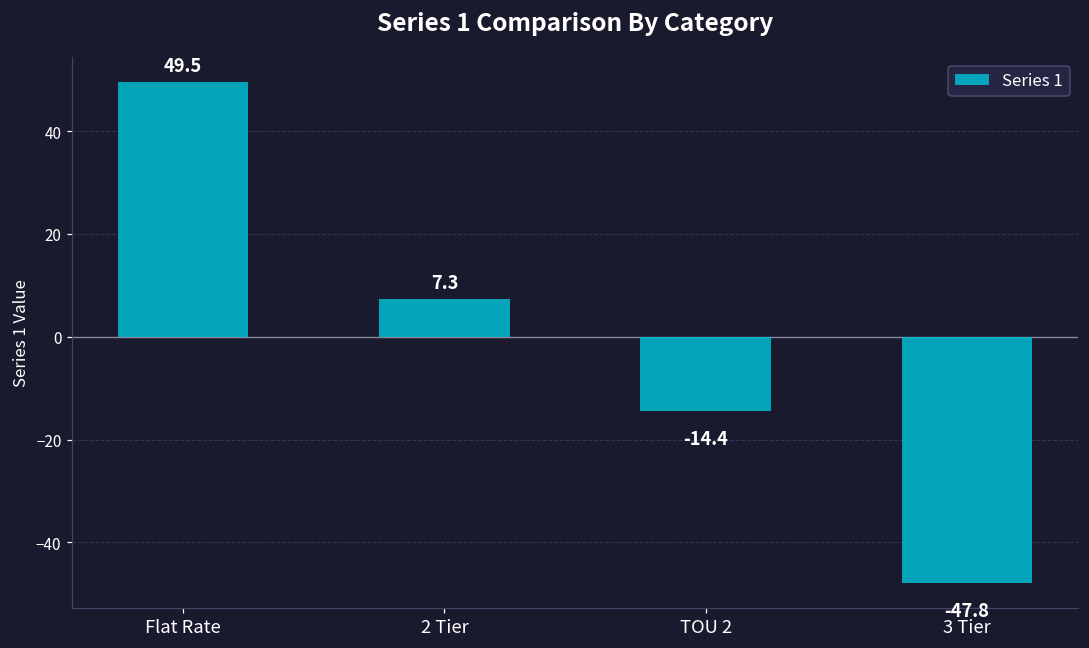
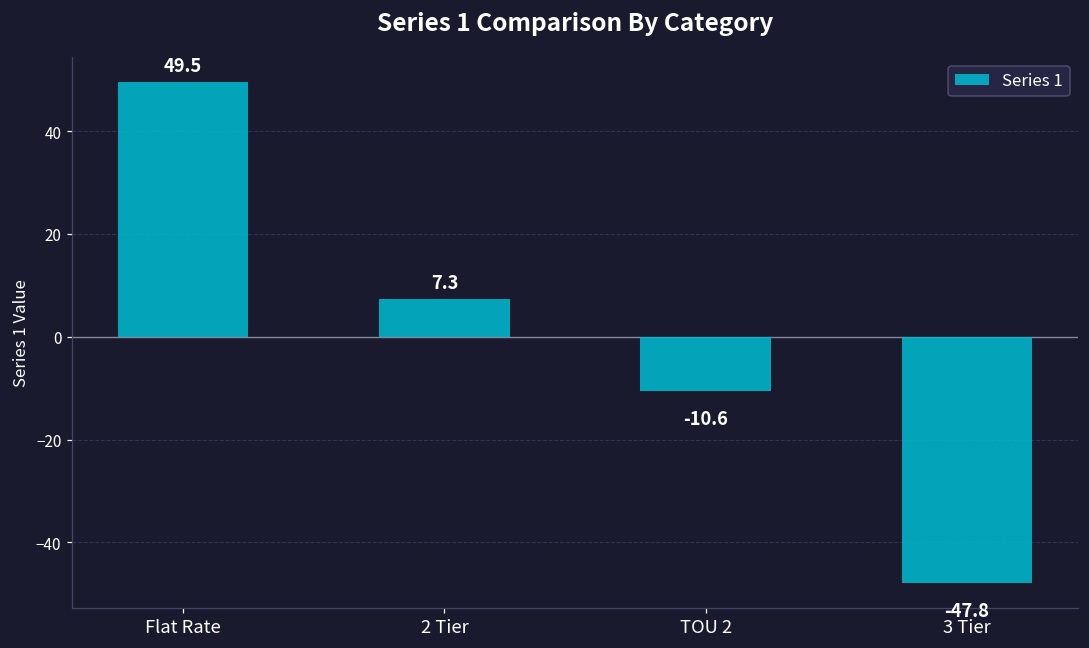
  {
    "Flat Rate": 49.5,
    "2 Tier": 7.3,
-   "TOU 2": -14.4,
+   "TOU 2": -10.6,
    "3 Tier": -47.8
  }
